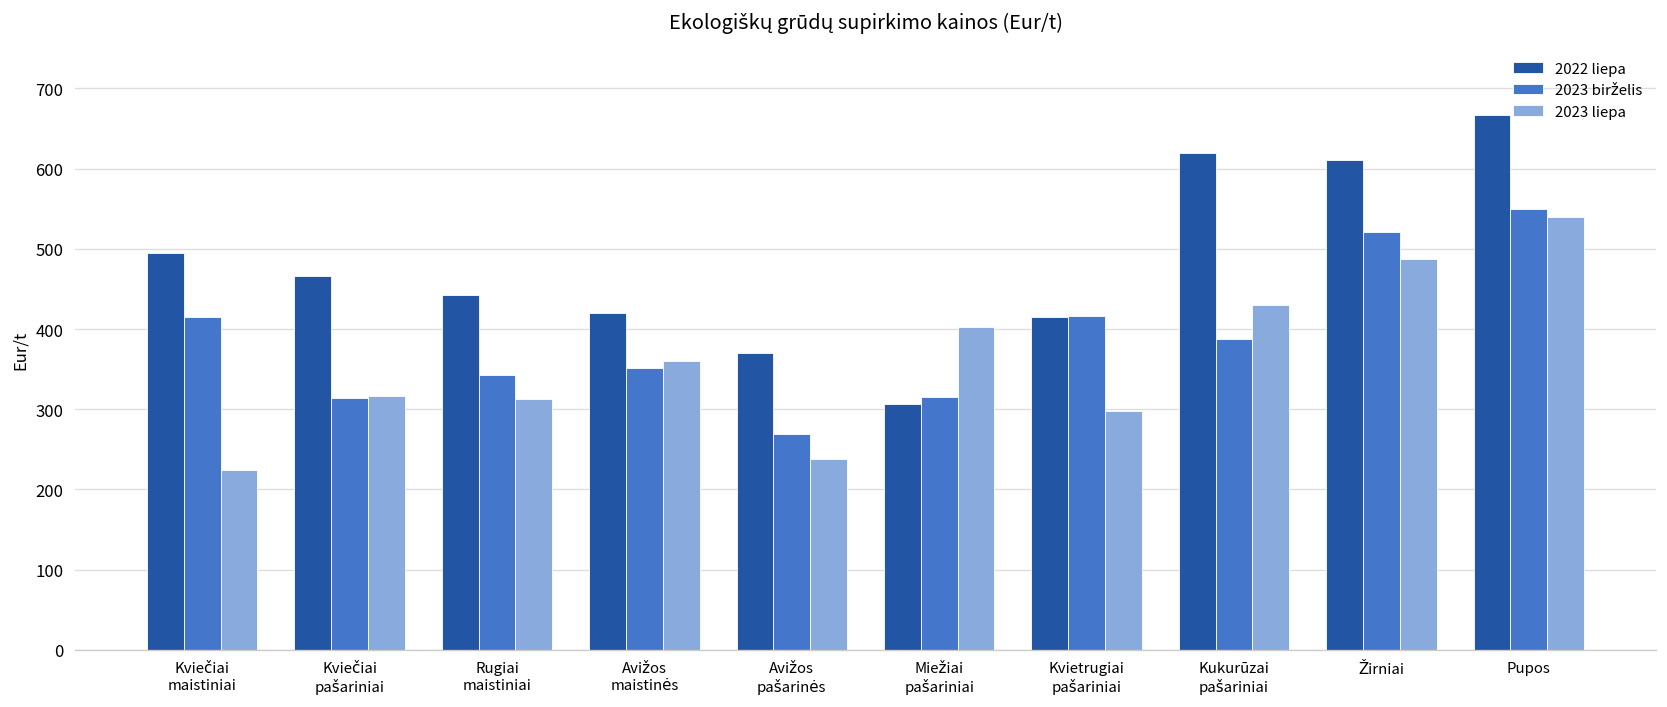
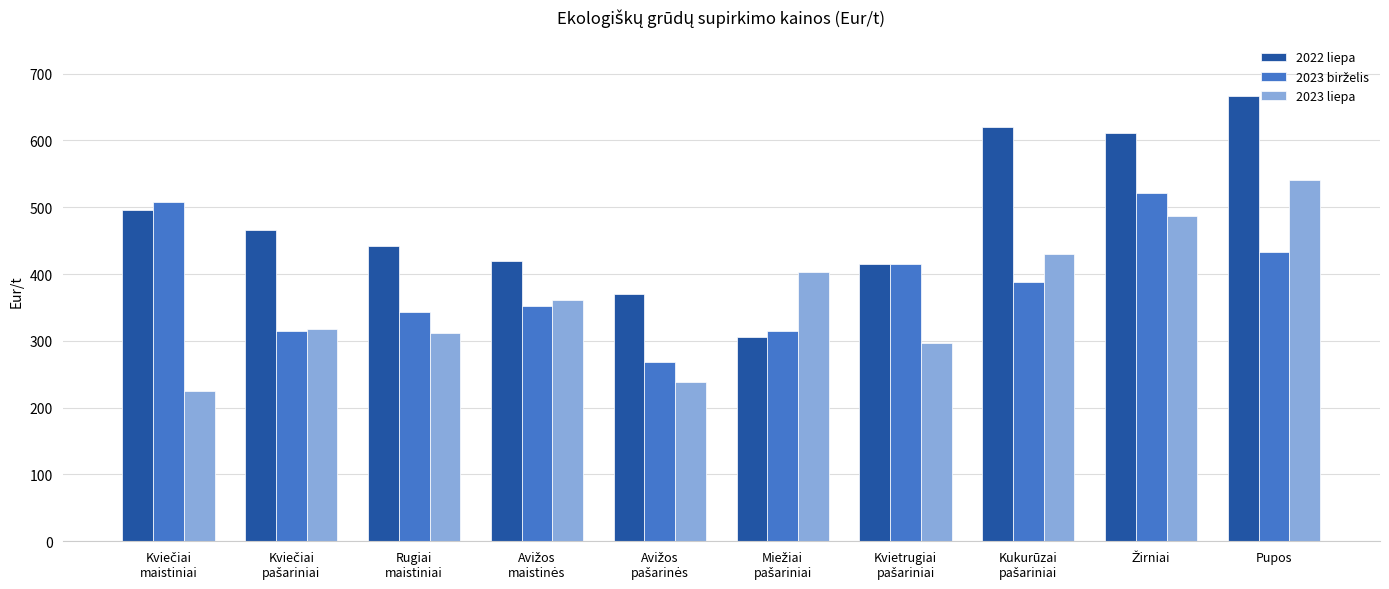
  {
    "2022 liepa": {
      "Kviečiai maistiniai": 500,
      "Kviečiai pašariniai": 470,
      "Rugiai maistiniai": 440,
      "Avižos maistinės": 420,
      "Avižos pašarinės": 370,
      "Miežiai pašariniai": 310,
      "Kvietrugiai pašariniai": 420,
      "Kukurūzai pašariniai": 620,
      "Žirniai": 610,
      "Pupos": 670
    },
    "2023 birželis": {
-     "Kviečiai maistiniai": 410,
+     "Kviečiai maistiniai": 510,
      "Kviečiai pašariniai": 310,
      "Rugiai maistiniai": 340,
      "Avižos maistinės": 350,
      "Avižos pašarinės": 270,
      "Miežiai pašariniai": 320,
      "Kvietrugiai pašariniai": 420,
      "Kukurūzai pašariniai": 390,
      "Žirniai": 520,
-     "Pupos": 550
+     "Pupos": 430
    },
    "2023 liepa": {
      "Kviečiai maistiniai": 220,
      "Kviečiai pašariniai": 320,
      "Rugiai maistiniai": 310,
      "Avižos maistinės": 360,
      "Avižos pašarinės": 240,
      "Miežiai pašariniai": 400,
      "Kvietrugiai pašariniai": 300,
      "Kukurūzai pašariniai": 430,
      "Žirniai": 490,
      "Pupos": 540
    }
  }
